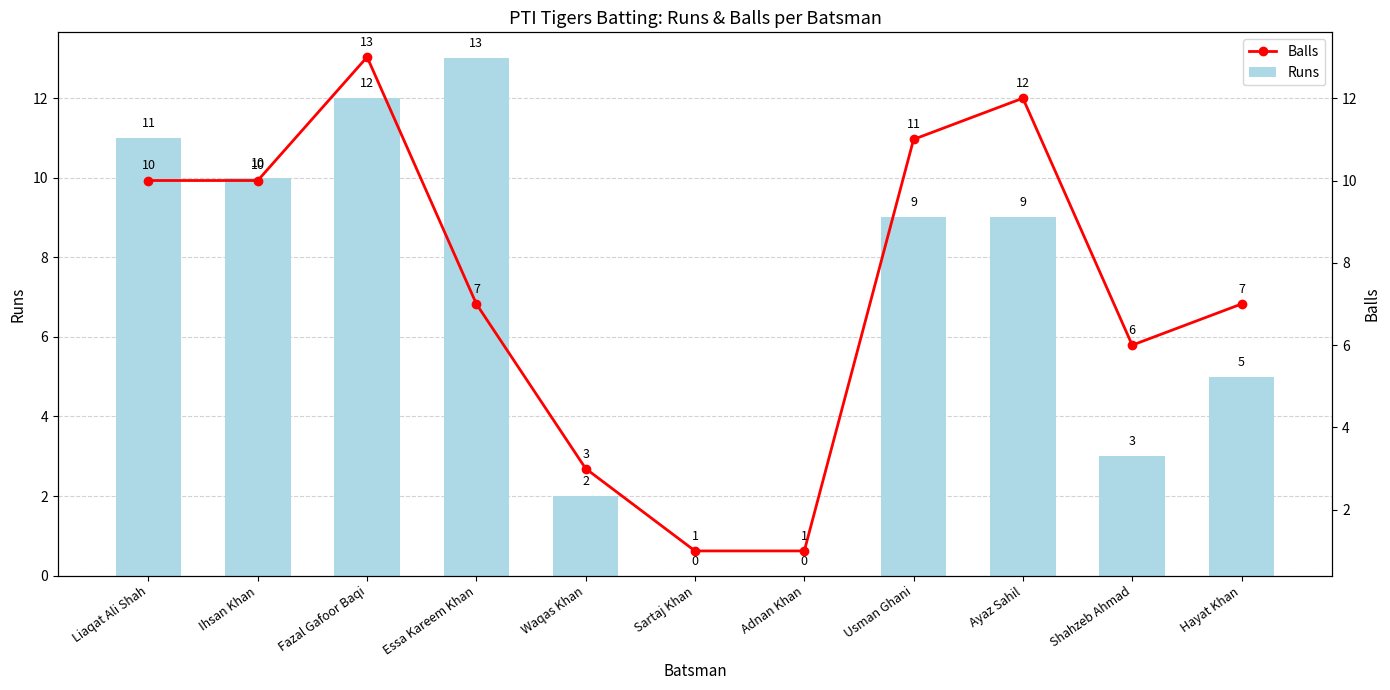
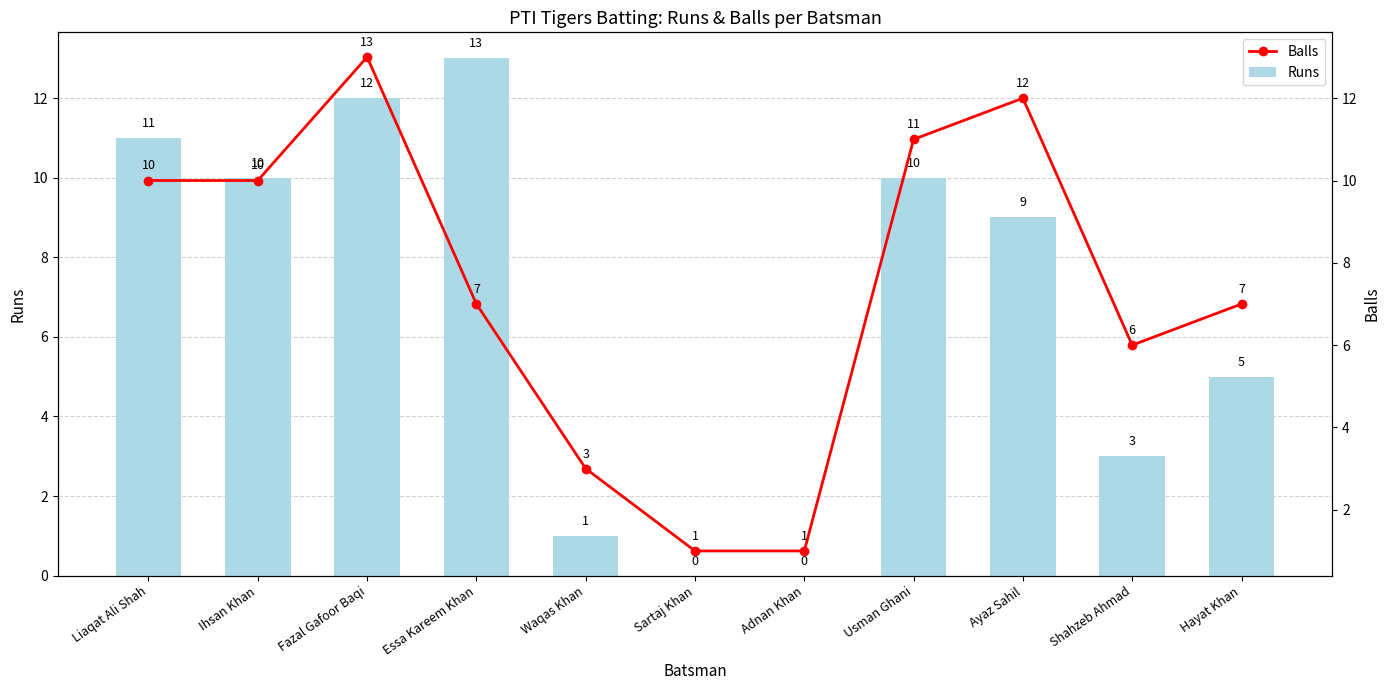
  {
    "Runs": {
      "Liaqat Ali Shah": 11,
      "Fazal Gafoor Baqi": 12,
      "Essa Kareem Khan": 13,
-     "Waqas Khan": 2,
+     "Waqas Khan": 1,
      "Sartaj Khan": 0,
      "Adnan Khan": 0,
-     "Usman Ghani": 9,
+     "Usman Ghani": 10,
      "Ayaz Sahil": 9,
      "Shahzeb Ahmad": 3,
      "Hayat Khan": 5
    },
    "Balls": {
      "Liaqat Ali Shah": 10,
      "Fazal Gafoor Baqi": 13,
      "Essa Kareem Khan": 7,
      "Waqas Khan": 3,
      "Sartaj Khan": 1,
      "Adnan Khan": 1,
      "Usman Ghani": 11,
      "Ayaz Sahil": 12,
      "Shahzeb Ahmad": 6,
      "Hayat Khan": 7
    }
  }
